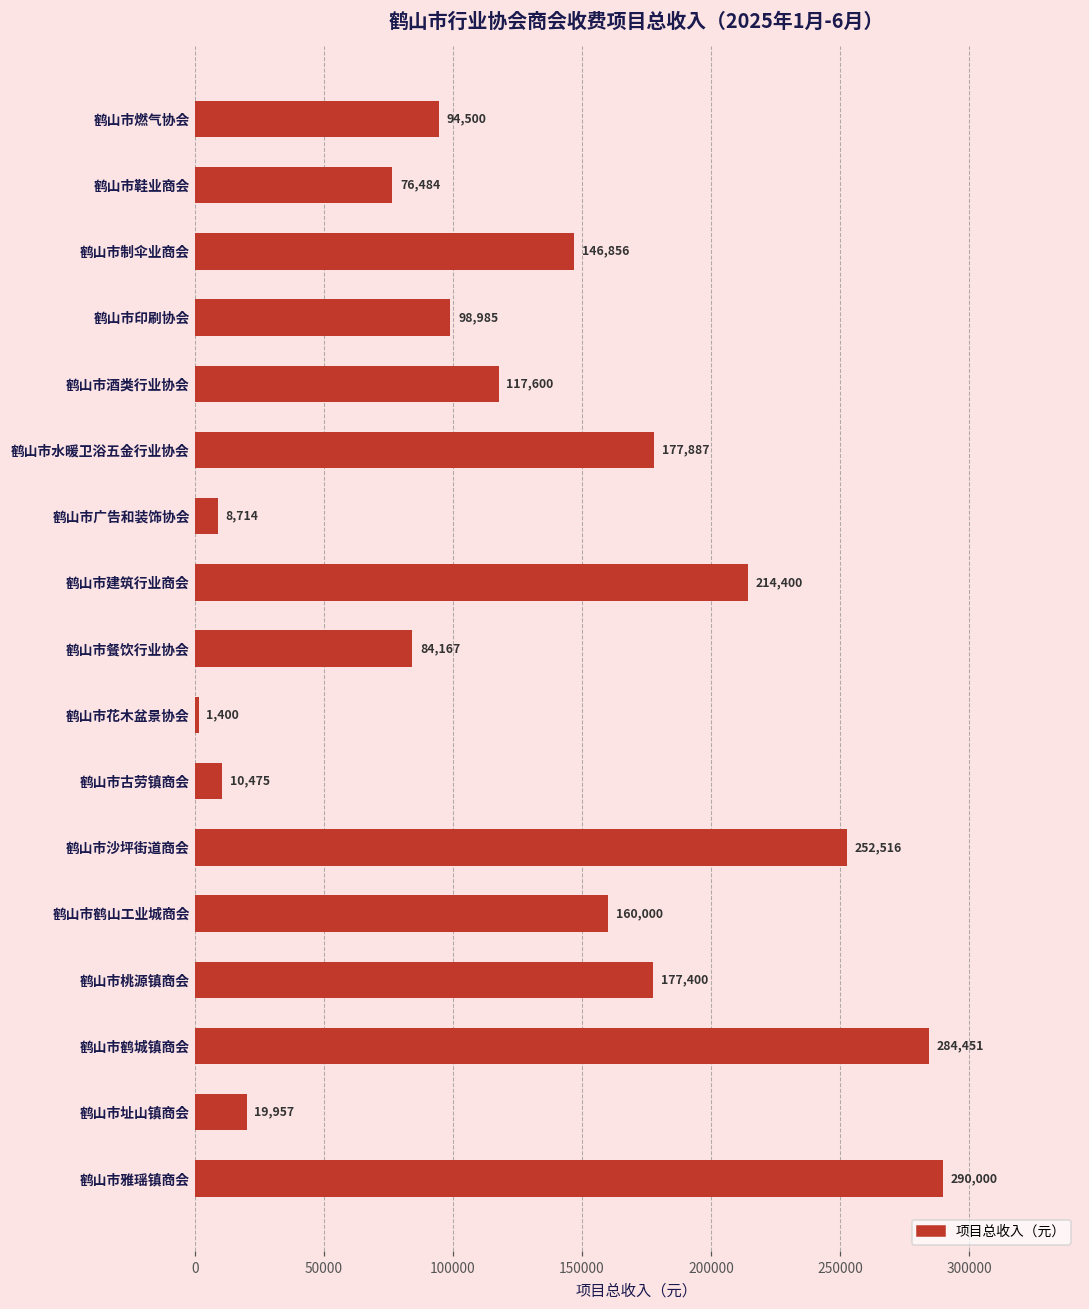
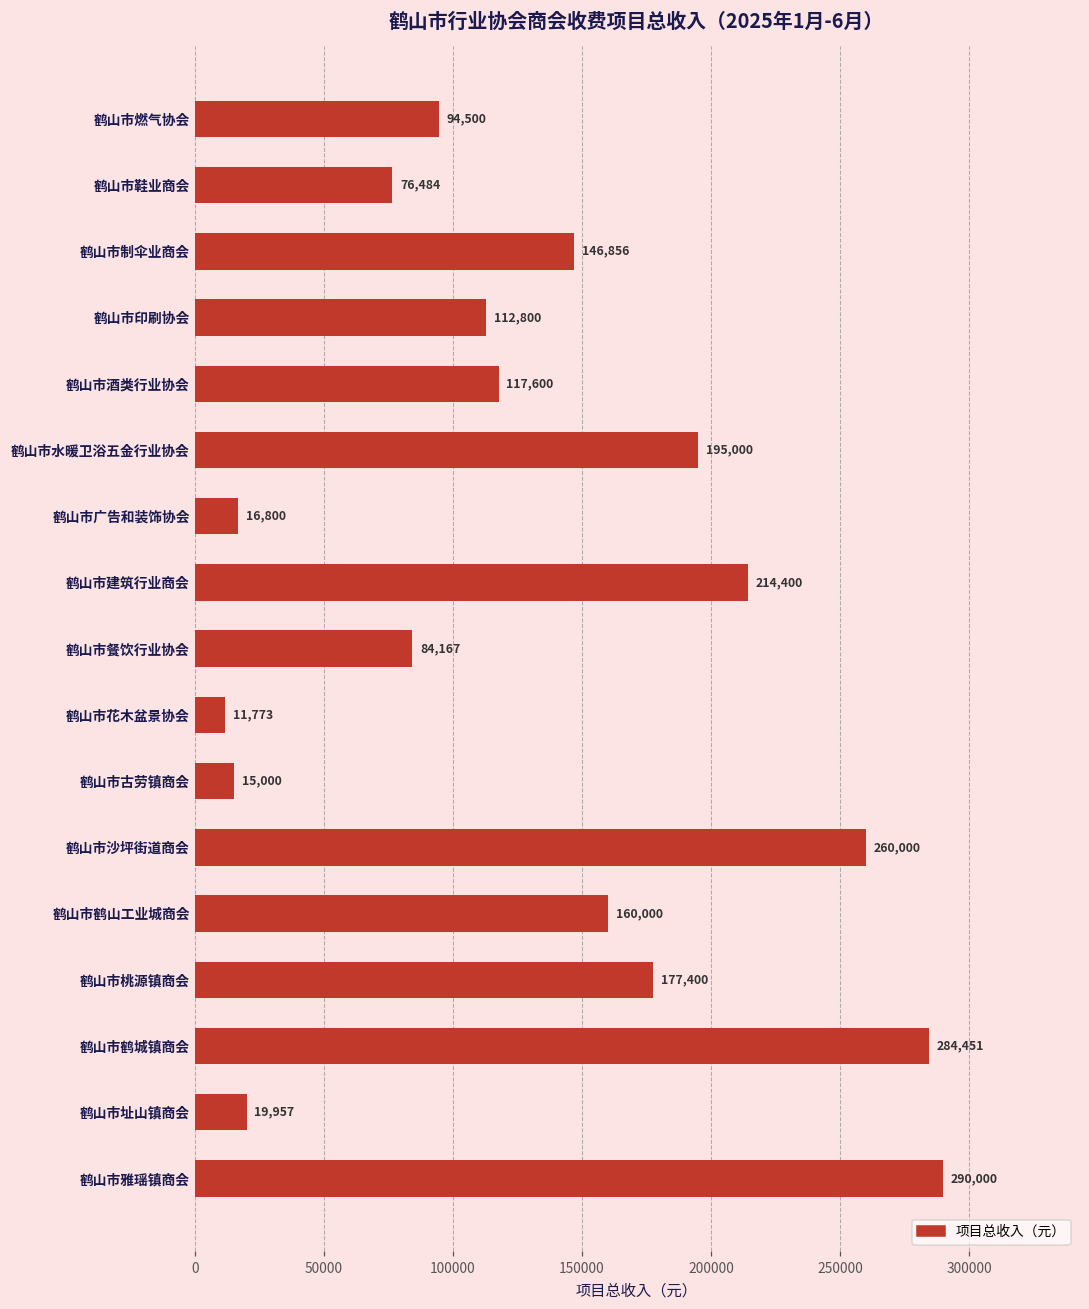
  {
    "鹤山市燃气协会": "94,500",
    "鹤山市鞋业商会": "76,484",
    "鹤山市制伞业商会": "146,856",
-   "鹤山市印刷协会": "98,985",
+   "鹤山市印刷协会": "112,800",
    "鹤山市酒类行业协会": "117,600",
-   "鹤山市水暖卫浴五金行业协会": "177,887",
-   "鹤山市广告和装饰协会": "8,714",
+   "鹤山市水暖卫浴五金行业协会": "195,000",
+   "鹤山市广告和装饰协会": "16,800",
    "鹤山市建筑行业商会": "214,400",
    "鹤山市餐饮行业协会": "84,167",
-   "鹤山市花木盆景协会": "1,400",
-   "鹤山市古劳镇商会": "10,475",
-   "鹤山市沙坪街道商会": "252,516",
+   "鹤山市花木盆景协会": "11,773",
+   "鹤山市古劳镇商会": "15,000",
+   "鹤山市沙坪街道商会": "260,000",
    "鹤山市鹤山工业城商会": "160,000",
    "鹤山市桃源镇商会": "177,400",
    "鹤山市鹤城镇商会": "284,451",
    "鹤山市址山镇商会": "19,957",
    "鹤山市雅瑶镇商会": "290,000"
  }
